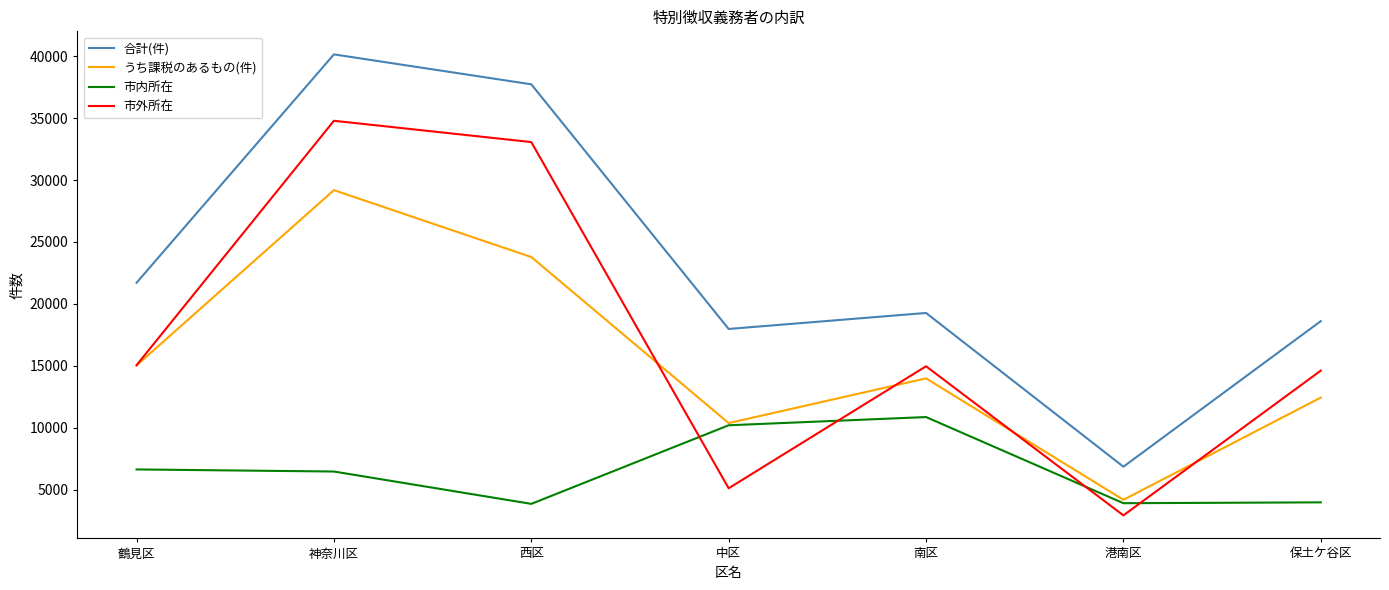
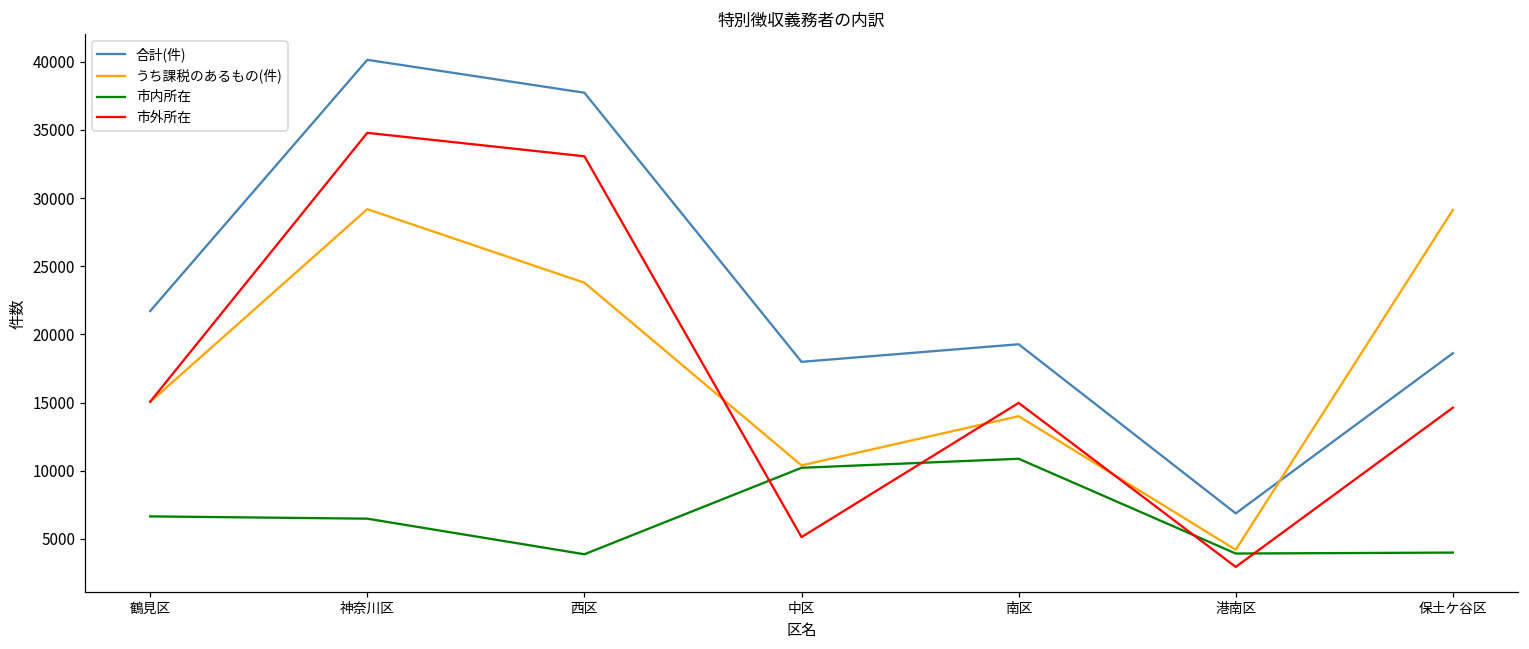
  {
    "合計(件)": {
      "鶴見区": 21700,
      "神奈川区": 40100,
      "西区": 37700,
      "中区": 18000,
      "南区": 19300,
      "港南区": 6900,
      "保土ケ谷区": 18600
    },
    "うち課税のあるもの(件)": {
      "神奈川区": 29200,
      "西区": 23800,
      "南区": 14000,
      "港南区": 4200,
-     "保土ケ谷区": 12400
+     "保土ケ谷区": 29100
    },
    "市内所在": {
      "鶴見区": 6700,
      "神奈川区": 6500,
      "西区": 3900,
      "南区": 10900,
      "港南区": 3900,
      "保土ケ谷区": 4000
    },
    "市外所在": {
      "神奈川区": 34800,
      "西区": 33100,
      "中区": 5100,
      "南区": 15000,
      "港南区": 2900,
      "保土ケ谷区": 14600
    }
  }
